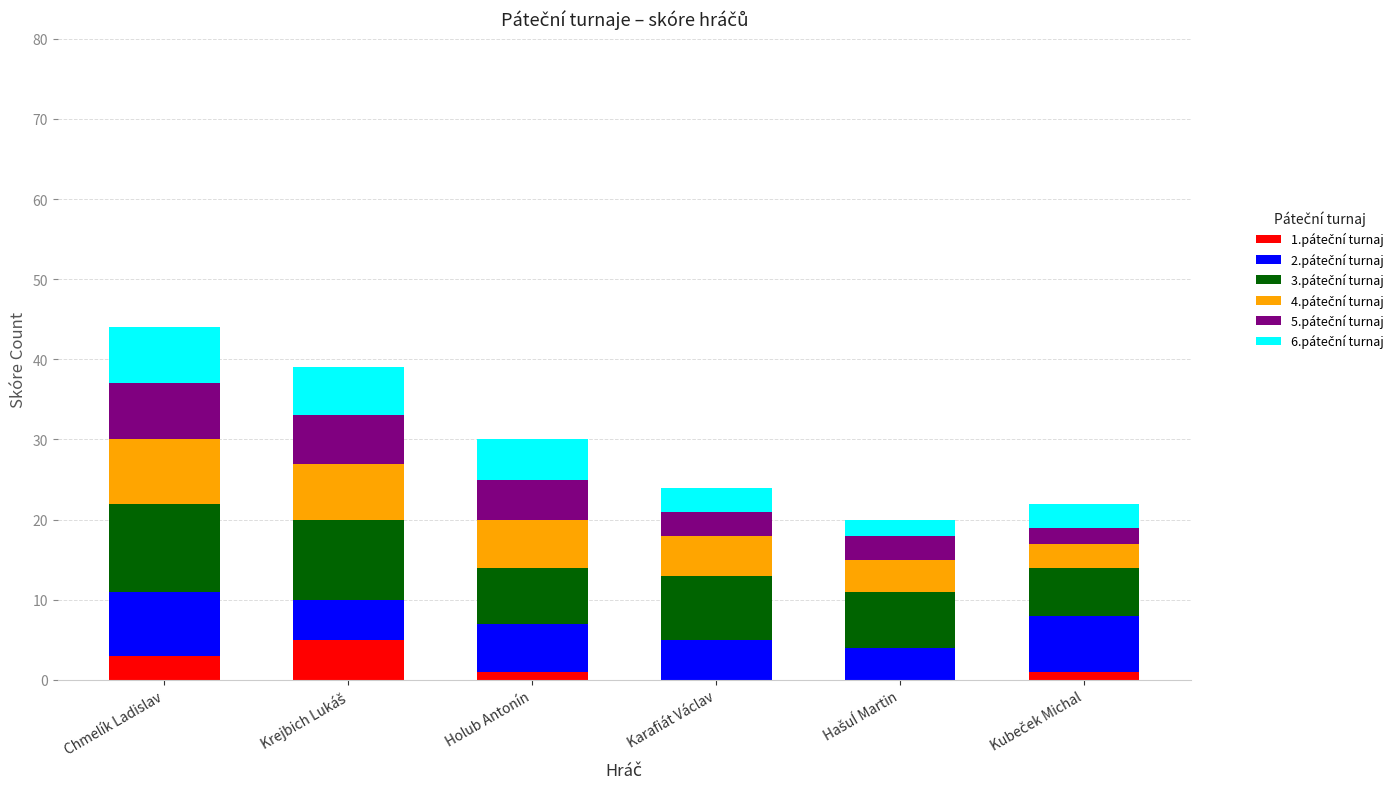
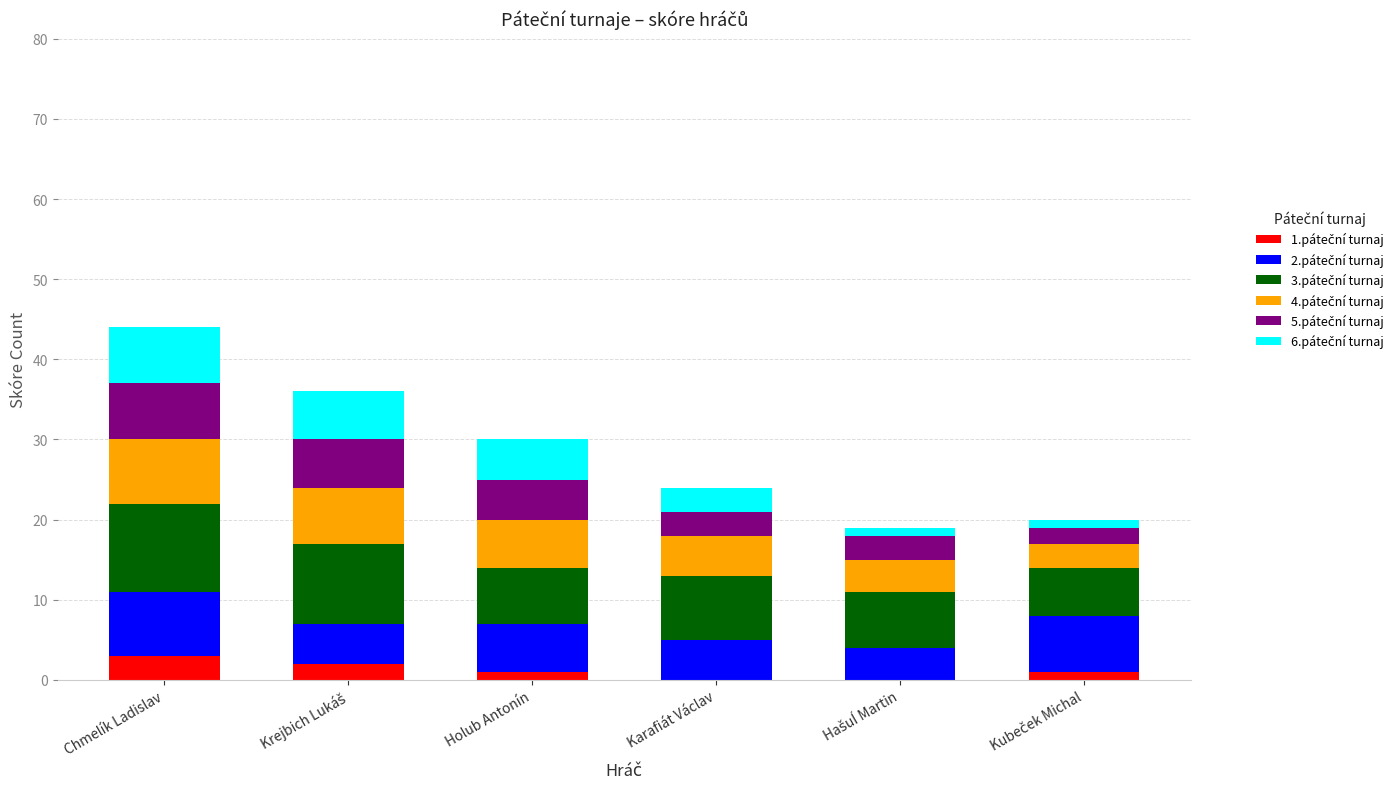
  {
    "1.páteční turnaj": {
      "Chmelík Ladislav": 3,
-     "Krejbich Lukáš": 5,
+     "Krejbich Lukáš": 2,
      "Holub Antonín": 1,
      "Karafiát Václav": 0,
      "Hašuĺ Martin": 0,
      "Kubeček Michal": 1
    },
    "3.páteční turnaj": {
      "Chmelík Ladislav": 11,
      "Krejbich Lukáš": 10,
      "Holub Antonín": 7,
      "Karafiát Václav": 8,
      "Hašuĺ Martin": 7,
      "Kubeček Michal": 6
    },
    "4.páteční turnaj": {
      "Chmelík Ladislav": 8,
      "Krejbich Lukáš": 7,
      "Holub Antonín": 6,
      "Karafiát Václav": 5,
      "Hašuĺ Martin": 4,
      "Kubeček Michal": 3
    },
    "5.páteční turnaj": {
      "Chmelík Ladislav": 7,
      "Krejbich Lukáš": 6,
      "Holub Antonín": 5,
      "Karafiát Václav": 3,
      "Hašuĺ Martin": 3,
      "Kubeček Michal": 2
    },
    "6.páteční turnaj": {
      "Chmelík Ladislav": 7,
      "Krejbich Lukáš": 6,
      "Holub Antonín": 5,
      "Karafiát Václav": 3,
-     "Hašuĺ Martin": 2,
-     "Kubeček Michal": 3
+     "Hašuĺ Martin": 1,
+     "Kubeček Michal": 1
    }
  }
